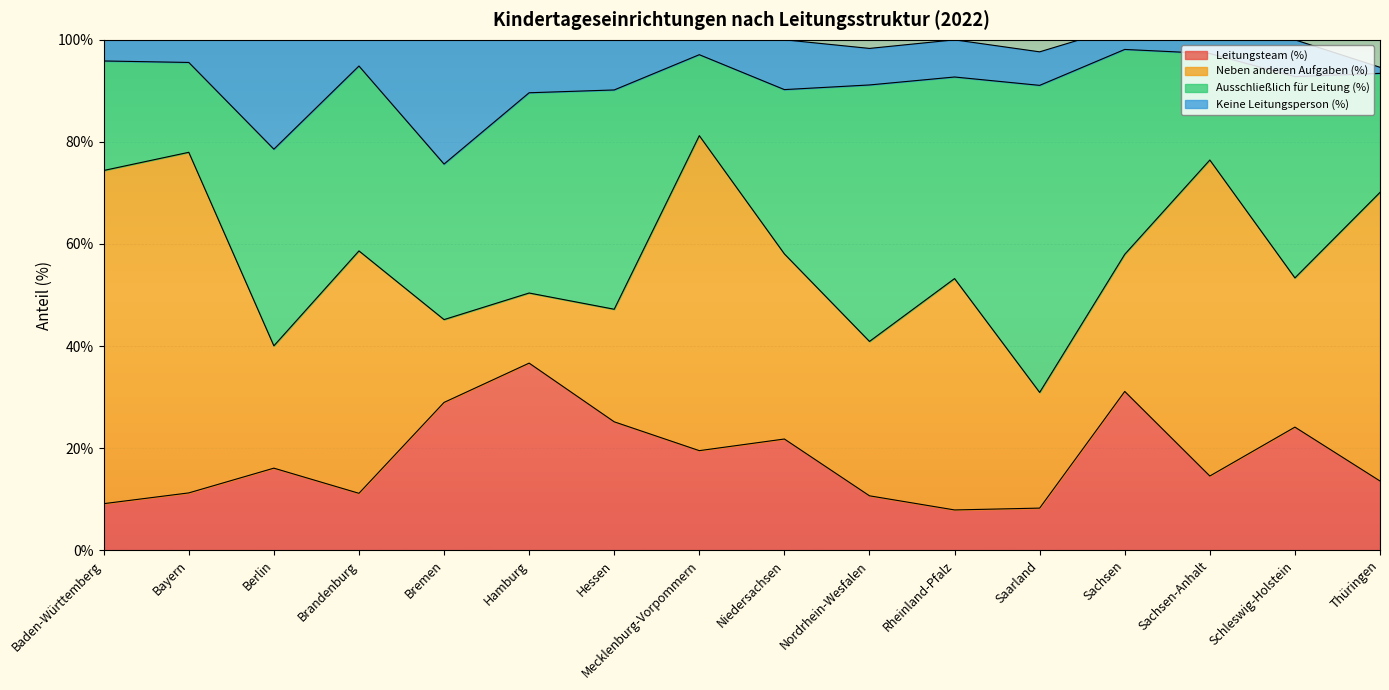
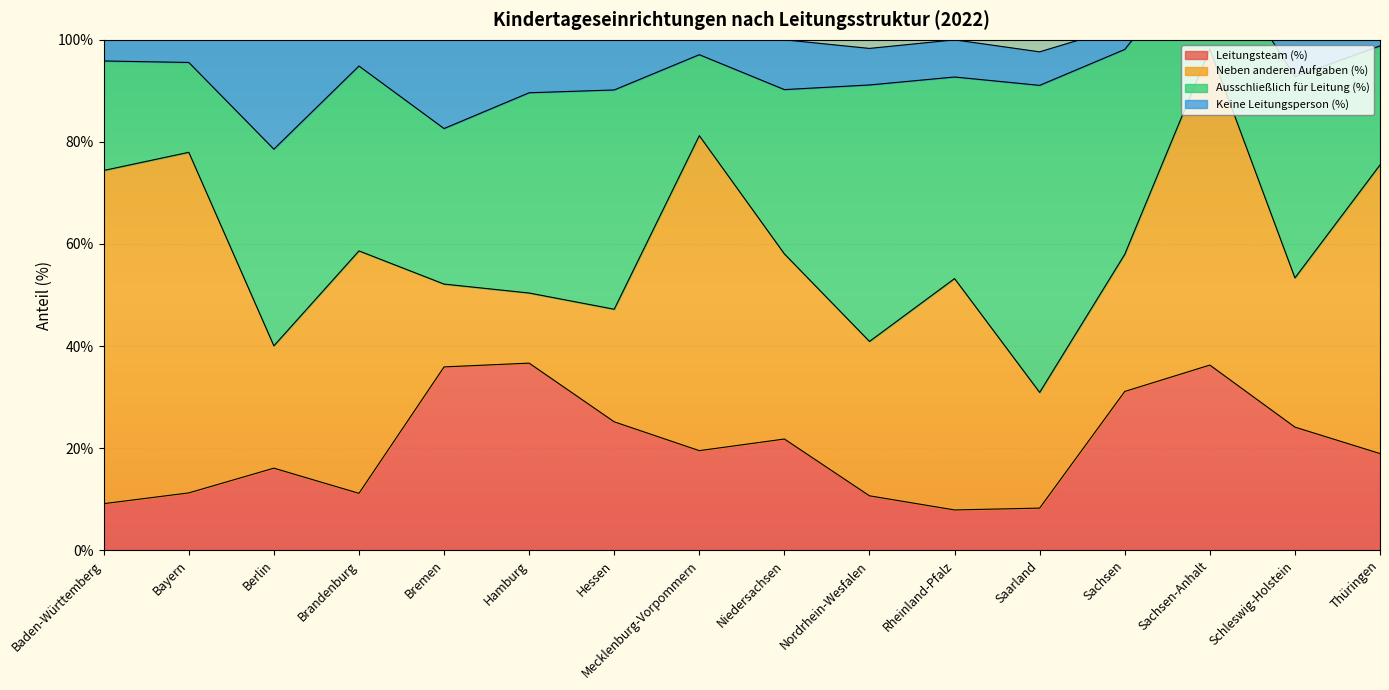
  {
    "Leitungsteam (%)": {
      "Baden-Württemberg": "9%",
      "Bayern": "11%",
      "Berlin": "16%",
      "Brandenburg": "11%",
-     "Bremen": "29%",
+     "Bremen": "36%",
      "Hamburg": "37%",
      "Hessen": "25%",
      "Mecklenburg-Vorpommern": "20%",
      "Niedersachsen": "22%",
      "Nordrhein-Wesfalen": "11%",
      "Rheinland-Pfalz": "8%",
      "Saarland": "8%",
      "Sachsen": "31%",
-     "Sachsen-Anhalt": "15%",
+     "Sachsen-Anhalt": "36%",
      "Schleswig-Holstein": "24%",
-     "Thüringen": "14%"
+     "Thüringen": "19%"
    },
    "Neben anderen Aufgaben (%)": {
      "Baden-Württemberg": "65%",
      "Bayern": "67%",
      "Berlin": "24%",
      "Brandenburg": "48%",
      "Bremen": "16%",
      "Hamburg": "14%",
      "Hessen": "22%",
      "Mecklenburg-Vorpommern": "62%",
      "Niedersachsen": "36%",
      "Nordrhein-Wesfalen": "30%",
      "Rheinland-Pfalz": "45%",
      "Saarland": "23%",
      "Sachsen": "27%",
      "Schleswig-Holstein": "29%",
      "Thüringen": "57%"
    },
    "Ausschließlich für Leitung (%)": {
      "Baden-Württemberg": "21%",
      "Bayern": "18%",
      "Berlin": "39%",
      "Brandenburg": "36%",
      "Bremen": "30%",
      "Hamburg": "39%",
      "Hessen": "43%",
      "Mecklenburg-Vorpommern": "16%",
      "Niedersachsen": "32%",
      "Nordrhein-Wesfalen": "50%",
      "Rheinland-Pfalz": "39%",
      "Saarland": "60%",
      "Sachsen": "40%",
      "Thüringen": "23%"
    },
    "Keine Leitungsperson (%)": {
      "Baden-Württemberg": "4%",
      "Bayern": "4%",
      "Berlin": "21%",
      "Brandenburg": "5%",
      "Hamburg": "10%",
      "Hessen": "10%",
      "Mecklenburg-Vorpommern": "3%",
      "Niedersachsen": "10%",
      "Nordrhein-Wesfalen": "7%",
      "Rheinland-Pfalz": "7%",
      "Saarland": "7%",
      "Schleswig-Holstein": "7%",
      "Thüringen": "1%"
    }
  }
